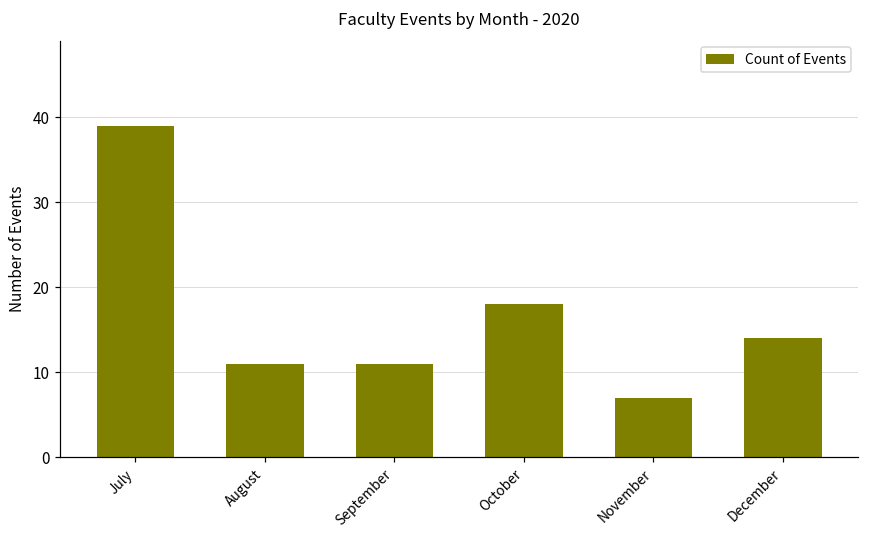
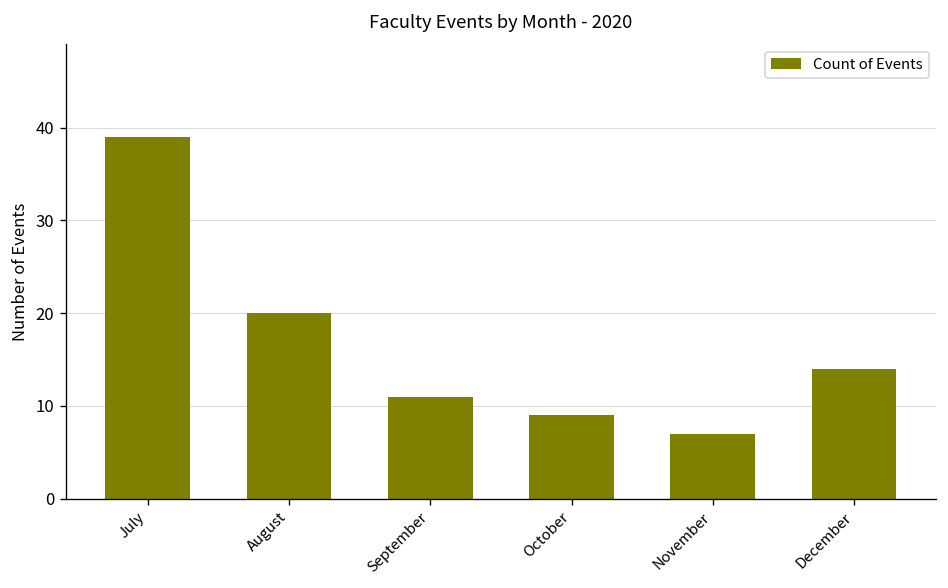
  {
    "July": 39,
-   "August": 11,
+   "August": 20,
    "September": 11,
-   "October": 18,
+   "October": 9,
    "November": 7,
    "December": 14
  }
